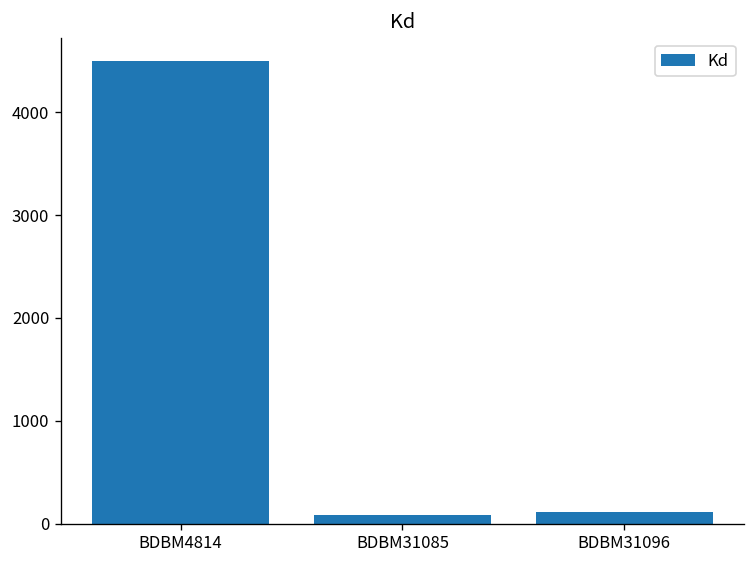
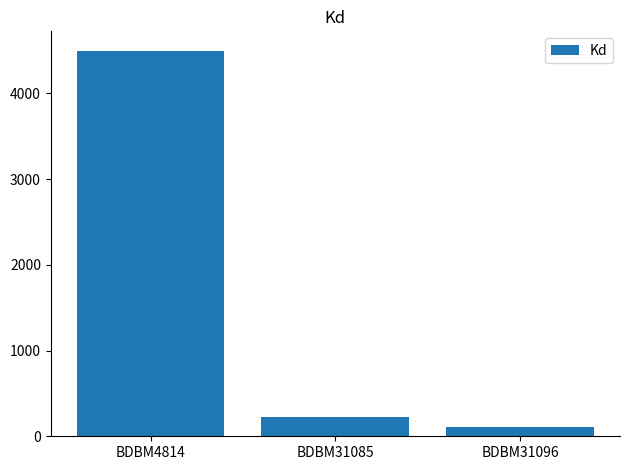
  {
    "BDBM4814": 4500,
-   "BDBM31085": 100,
+   "BDBM31085": 200,
    "BDBM31096": 100
  }
